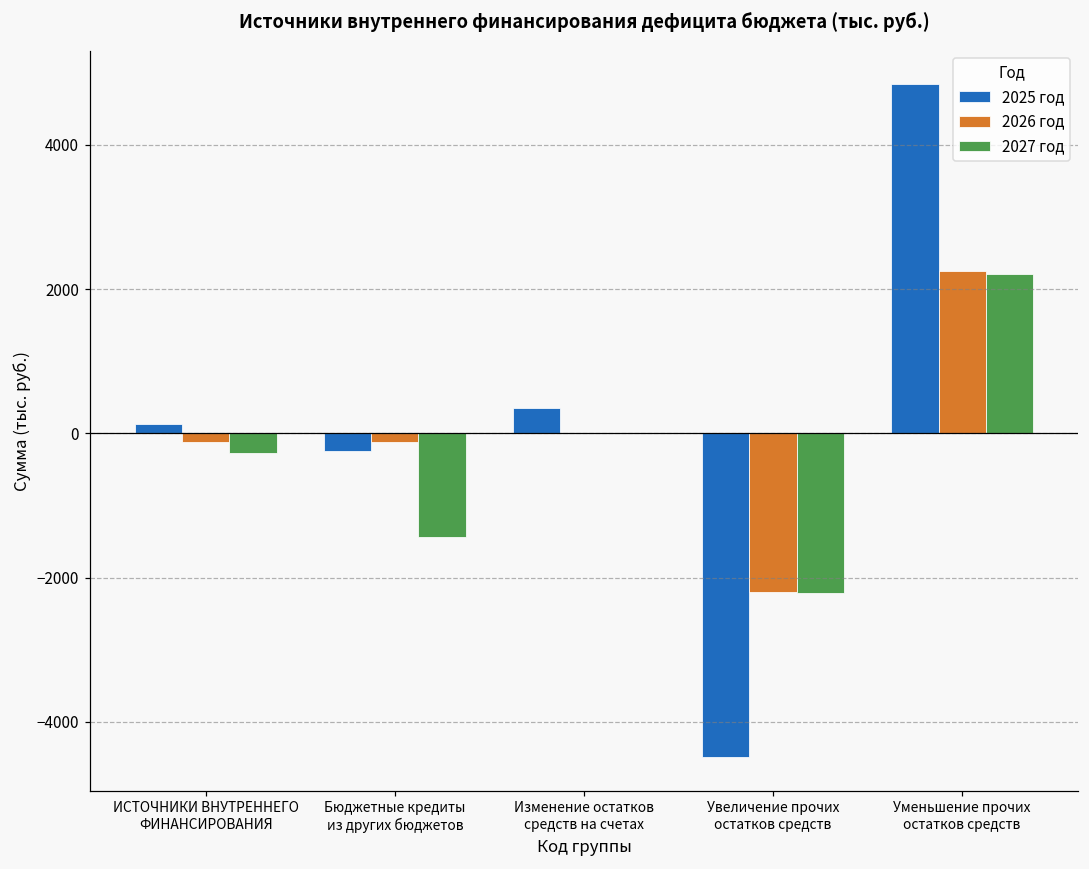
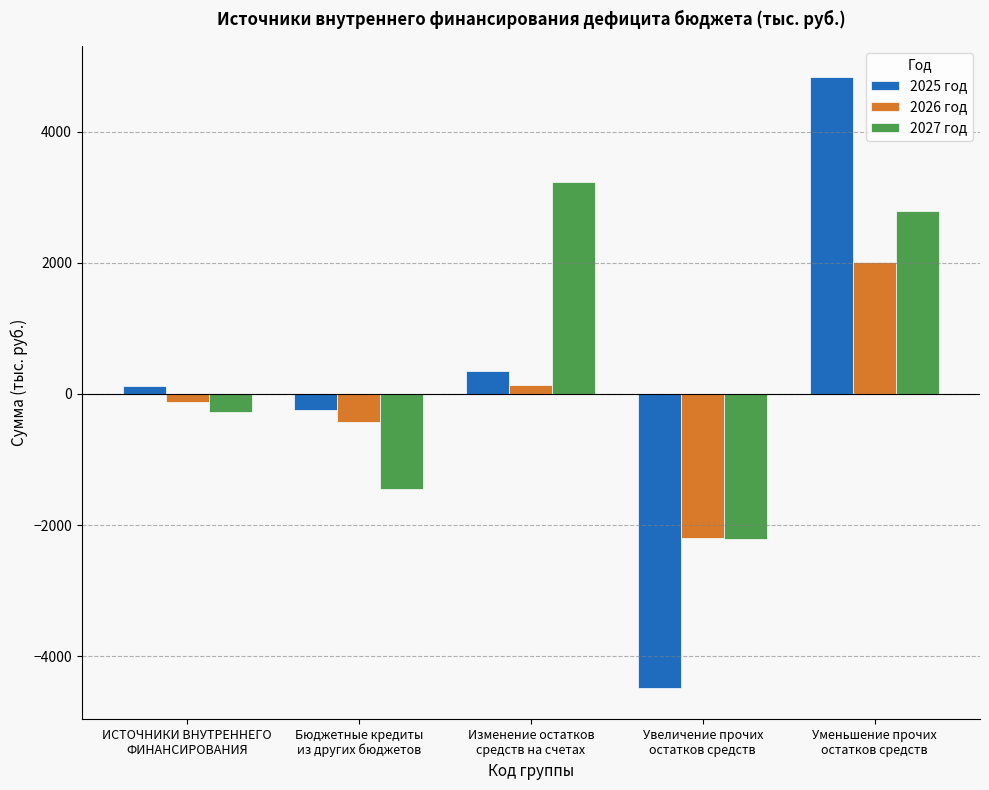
  {
    "2025 год": {
      "ИСТОЧНИКИ ВНУТРЕННЕГО ФИНАНСИРОВАНИЯ": 100,
      "Бюджетные кредиты из других бюджетов": -200,
      "Изменение остатков средств на счетах": 400,
      "Увеличение прочих остатков средств": -4500,
      "Уменьшение прочих остатков средств": 4800
    },
    "2026 год": {
      "ИСТОЧНИКИ ВНУТРЕННЕГО ФИНАНСИРОВАНИЯ": -100,
-     "Бюджетные кредиты из других бюджетов": -100,
-     "Изменение остатков средств на счетах": 0,
+     "Бюджетные кредиты из других бюджетов": -400,
+     "Изменение остатков средств на счетах": 100,
      "Увеличение прочих остатков средств": -2200,
-     "Уменьшение прочих остатков средств": 2200
+     "Уменьшение прочих остатков средств": 2000
    },
    "2027 год": {
      "ИСТОЧНИКИ ВНУТРЕННЕГО ФИНАНСИРОВАНИЯ": -300,
      "Бюджетные кредиты из других бюджетов": -1400,
-     "Изменение остатков средств на счетах": 0,
+     "Изменение остатков средств на счетах": 3200,
      "Увеличение прочих остатков средств": -2200,
-     "Уменьшение прочих остатков средств": 2200
+     "Уменьшение прочих остатков средств": 2800
    }
  }
